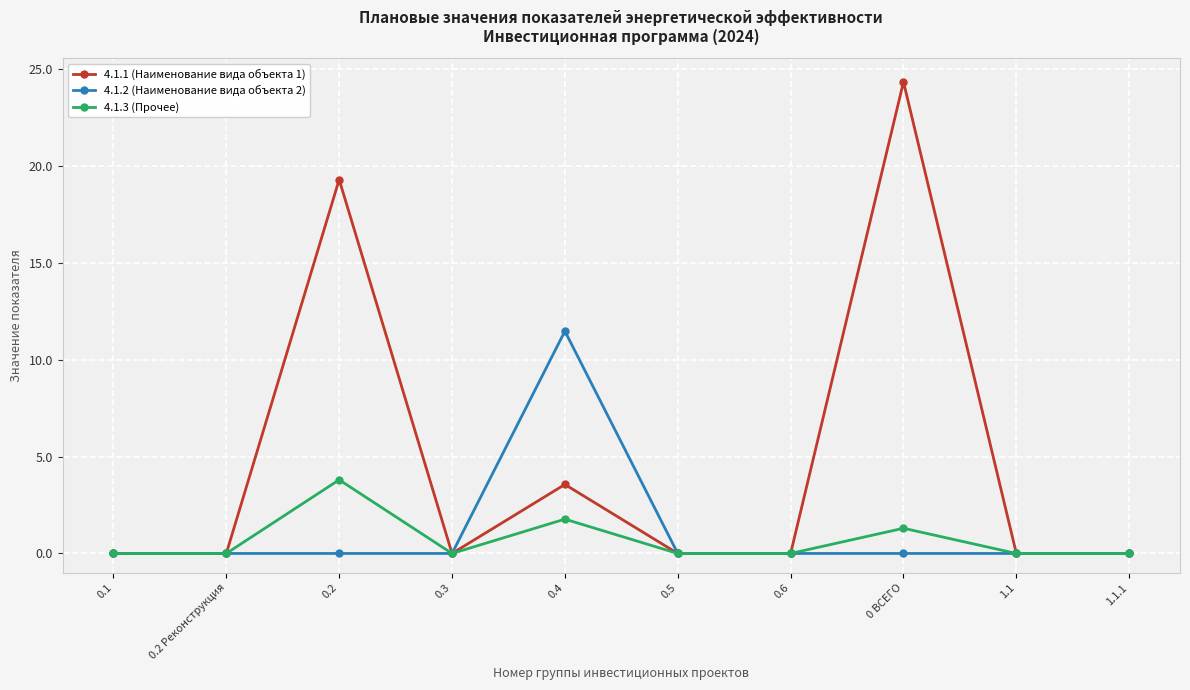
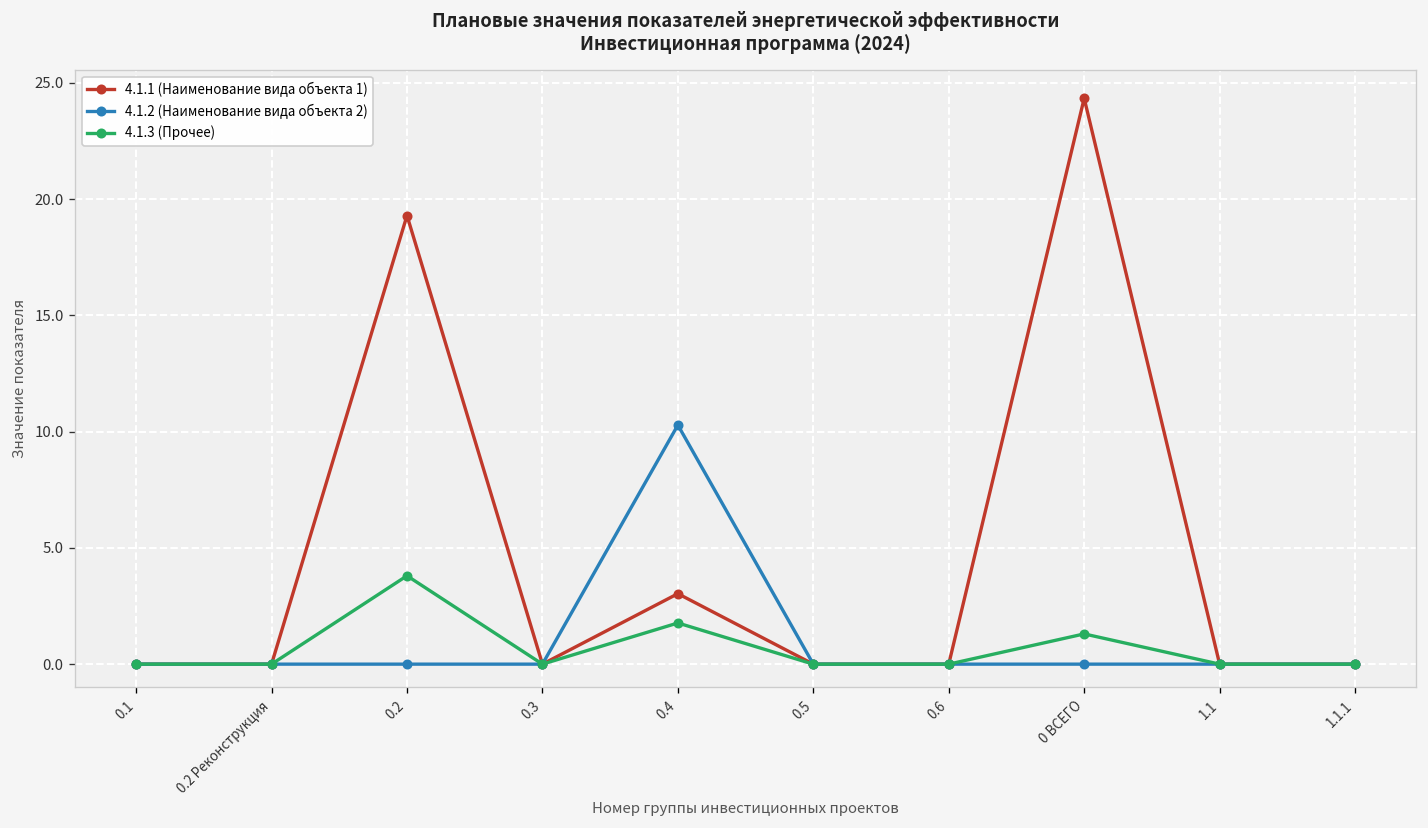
  {
    "4.1.1 (Наименование вида объекта 1)": {
      "0.2": 19.3,
-     "0.4": 3.6,
+     "0.4": 3.0,
      "0 ВСЕГО": 24.3
    },
    "4.1.2 (Наименование вида объекта 2)": {
      "0.2": 0.0,
-     "0.4": 11.5,
+     "0.4": 10.3,
      "0 ВСЕГО": 0.0
    },
    "4.1.3 (Прочее)": {
      "0.2": 3.8,
      "0.4": 1.8,
      "0 ВСЕГО": 1.3
    }
  }
